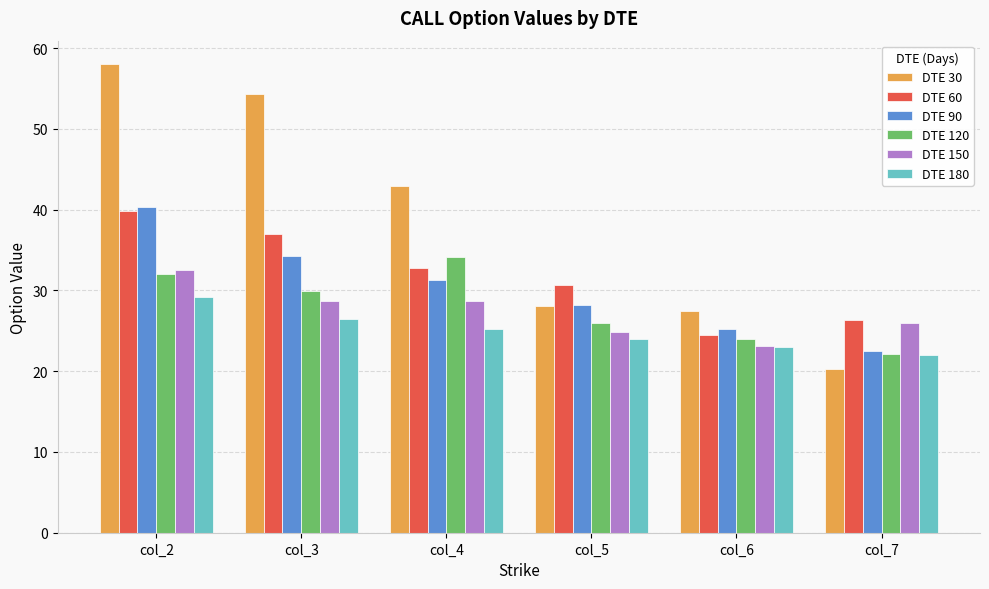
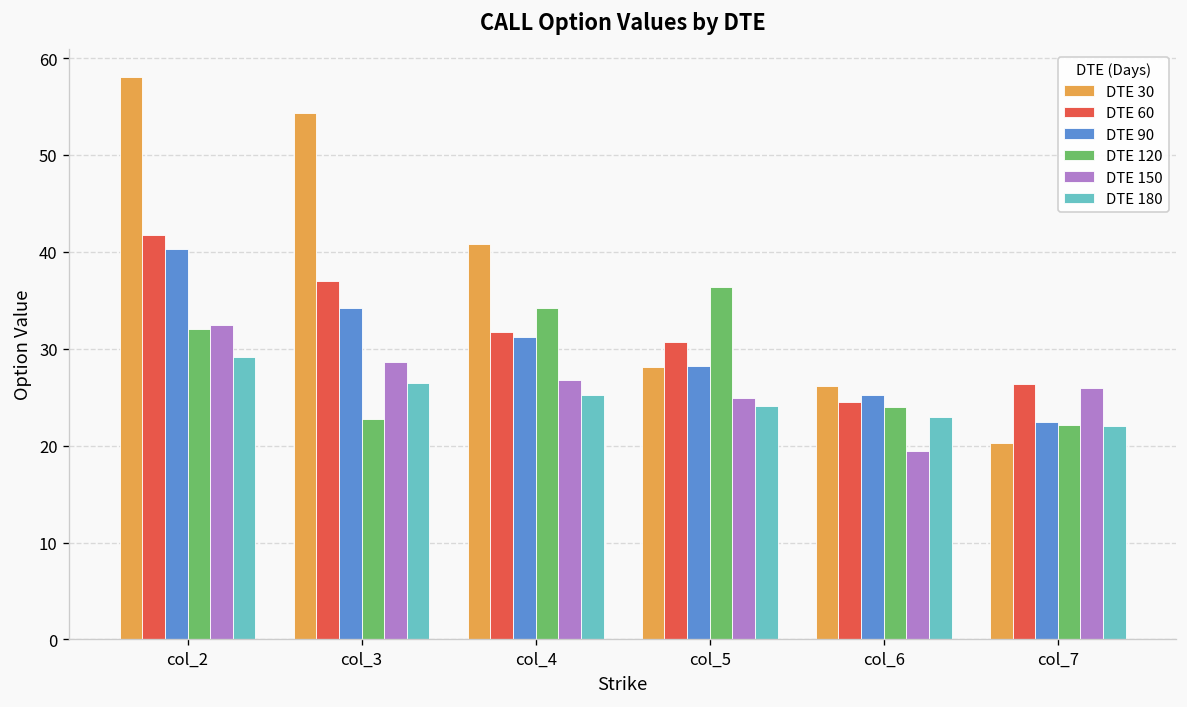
  {
    "DTE 30": {
      "col_2": 58,
      "col_3": 54,
-     "col_4": 43,
+     "col_4": 41,
      "col_5": 28,
-     "col_6": 27,
+     "col_6": 26,
      "col_7": 20
    },
    "DTE 60": {
-     "col_2": 40,
+     "col_2": 42,
      "col_3": 37,
-     "col_4": 33,
+     "col_4": 32,
      "col_5": 31,
      "col_6": 25,
      "col_7": 26
    },
    "DTE 120": {
      "col_2": 32,
-     "col_3": 30,
+     "col_3": 23,
      "col_4": 34,
-     "col_5": 26,
+     "col_5": 36,
      "col_6": 24,
      "col_7": 22
    },
    "DTE 150": {
      "col_2": 32,
      "col_3": 29,
-     "col_4": 29,
+     "col_4": 27,
      "col_5": 25,
-     "col_6": 23,
+     "col_6": 19,
      "col_7": 26
    }
  }
